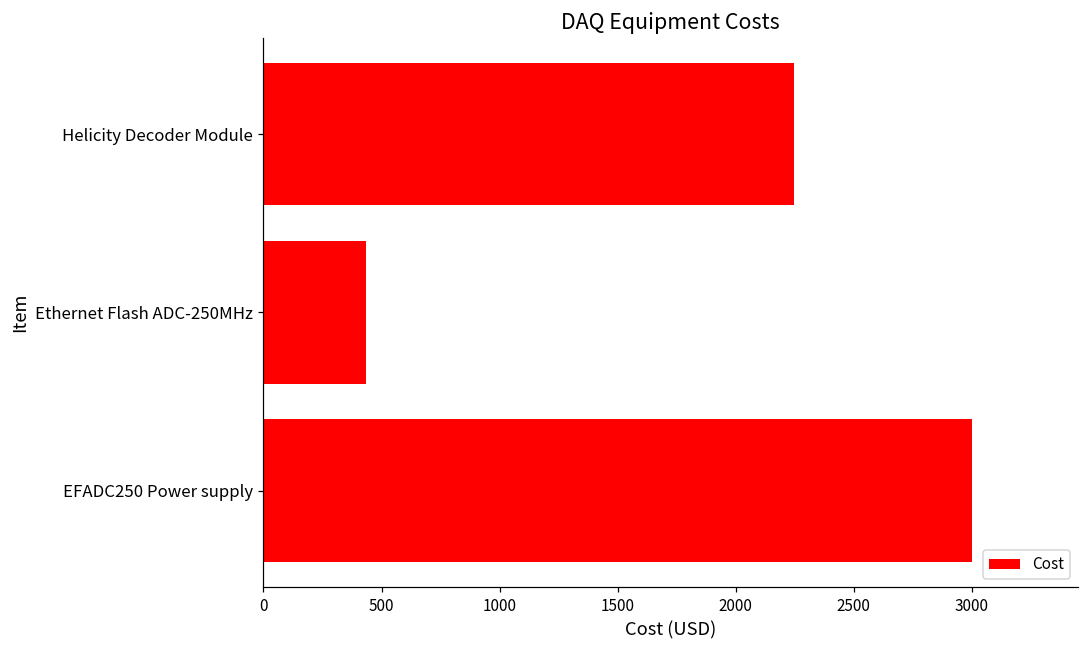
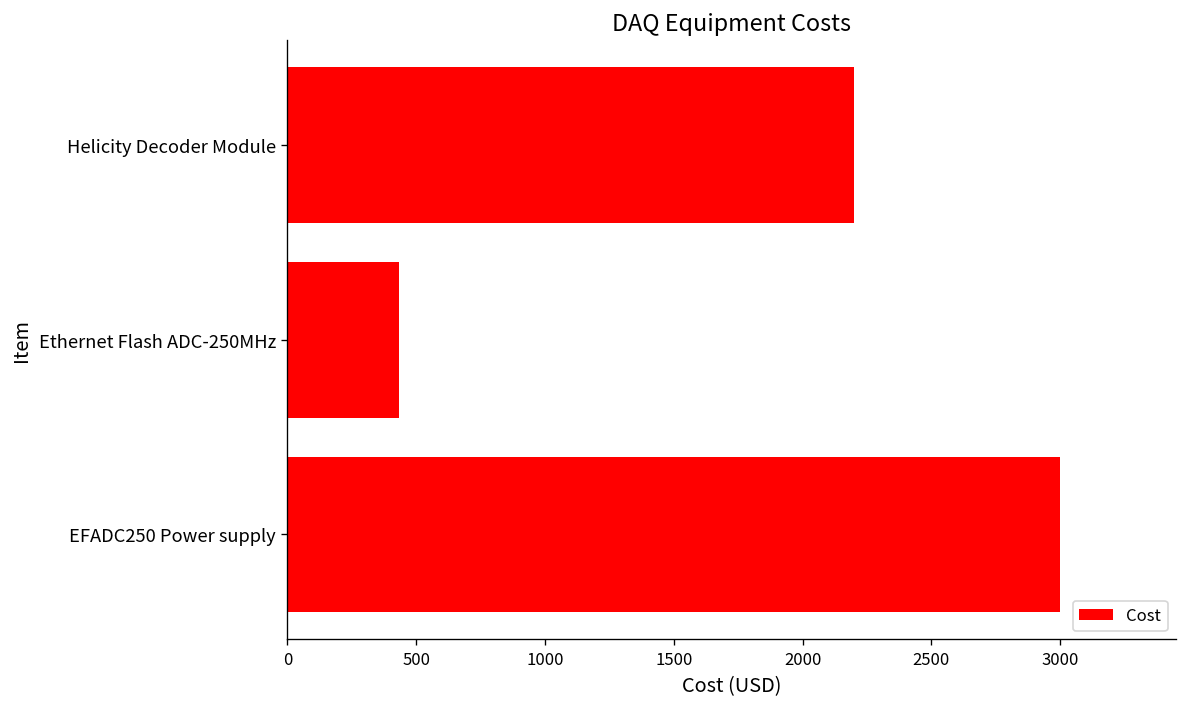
  {
-   "Helicity Decoder Module": 2250,
+   "Helicity Decoder Module": 2200,
    "Ethernet Flash ADC-250MHz": 430,
    "EFADC250 Power supply": 3000
  }
